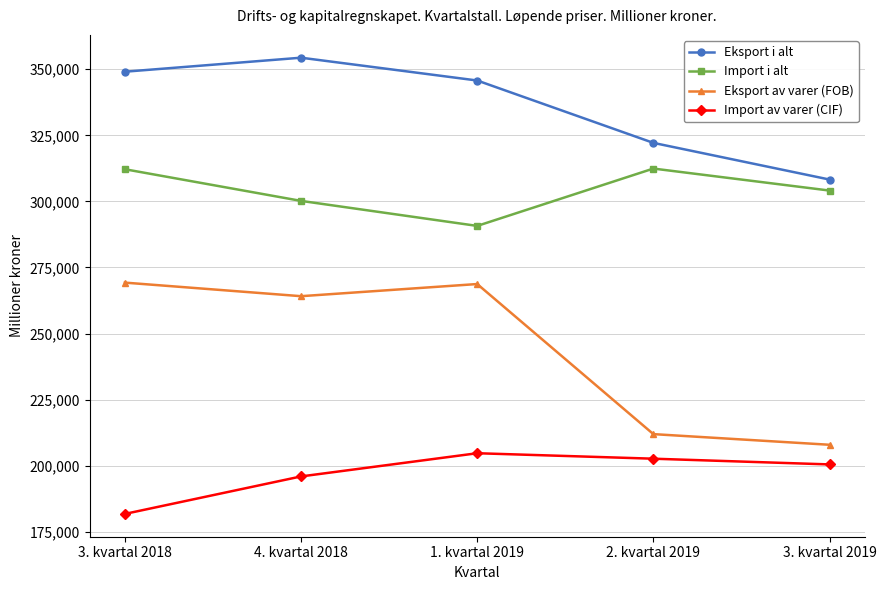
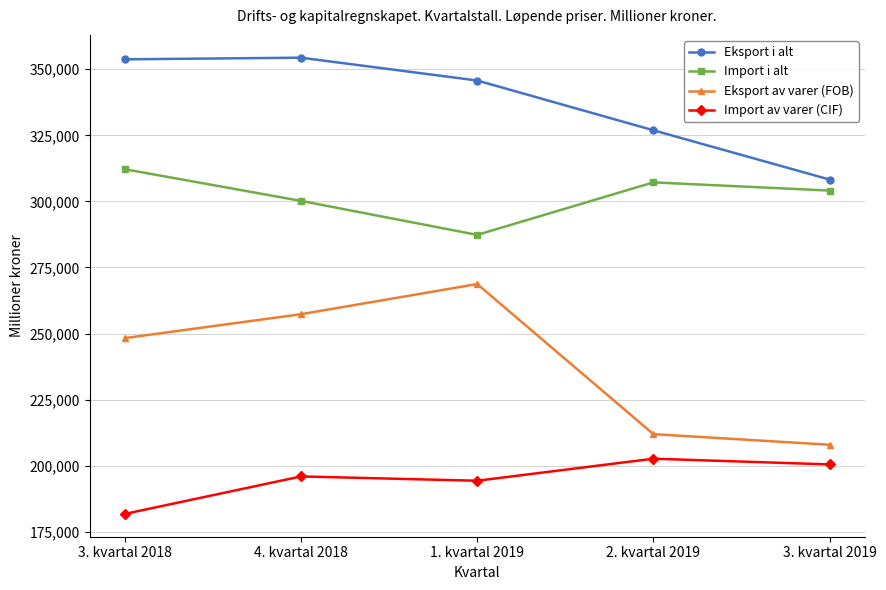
  {
    "Eksport i alt": {
-     "3. kvartal 2018": "349,000",
+     "3. kvartal 2018": "354,000",
      "4. kvartal 2018": "354,000",
      "1. kvartal 2019": "346,000",
-     "2. kvartal 2019": "322,000",
+     "2. kvartal 2019": "327,000",
      "3. kvartal 2019": "308,000"
    },
    "Import i alt": {
      "3. kvartal 2018": "312,000",
      "4. kvartal 2018": "300,000",
-     "1. kvartal 2019": "291,000",
-     "2. kvartal 2019": "312,000",
+     "1. kvartal 2019": "287,000",
+     "2. kvartal 2019": "307,000",
      "3. kvartal 2019": "304,000"
    },
    "Eksport av varer (FOB)": {
-     "3. kvartal 2018": "269,000",
-     "4. kvartal 2018": "264,000",
+     "3. kvartal 2018": "248,000",
+     "4. kvartal 2018": "257,000",
      "1. kvartal 2019": "269,000",
      "2. kvartal 2019": "212,000",
      "3. kvartal 2019": "208,000"
    },
    "Import av varer (CIF)": {
      "3. kvartal 2018": "182,000",
      "4. kvartal 2018": "196,000",
-     "1. kvartal 2019": "205,000",
+     "1. kvartal 2019": "194,000",
      "2. kvartal 2019": "203,000",
      "3. kvartal 2019": "200,000"
    }
  }
